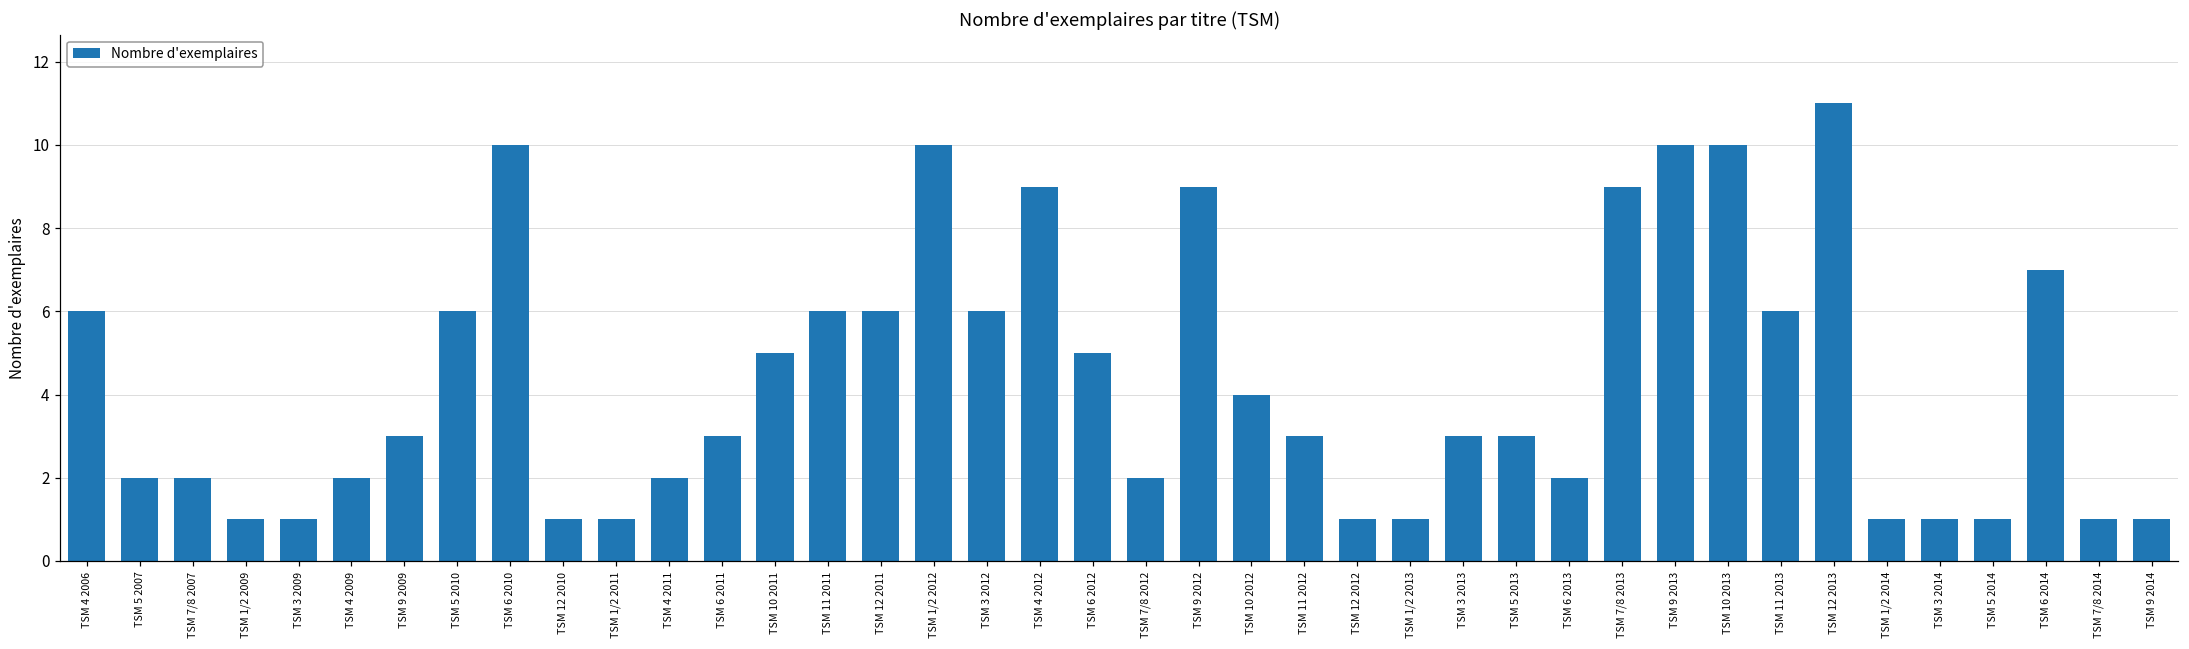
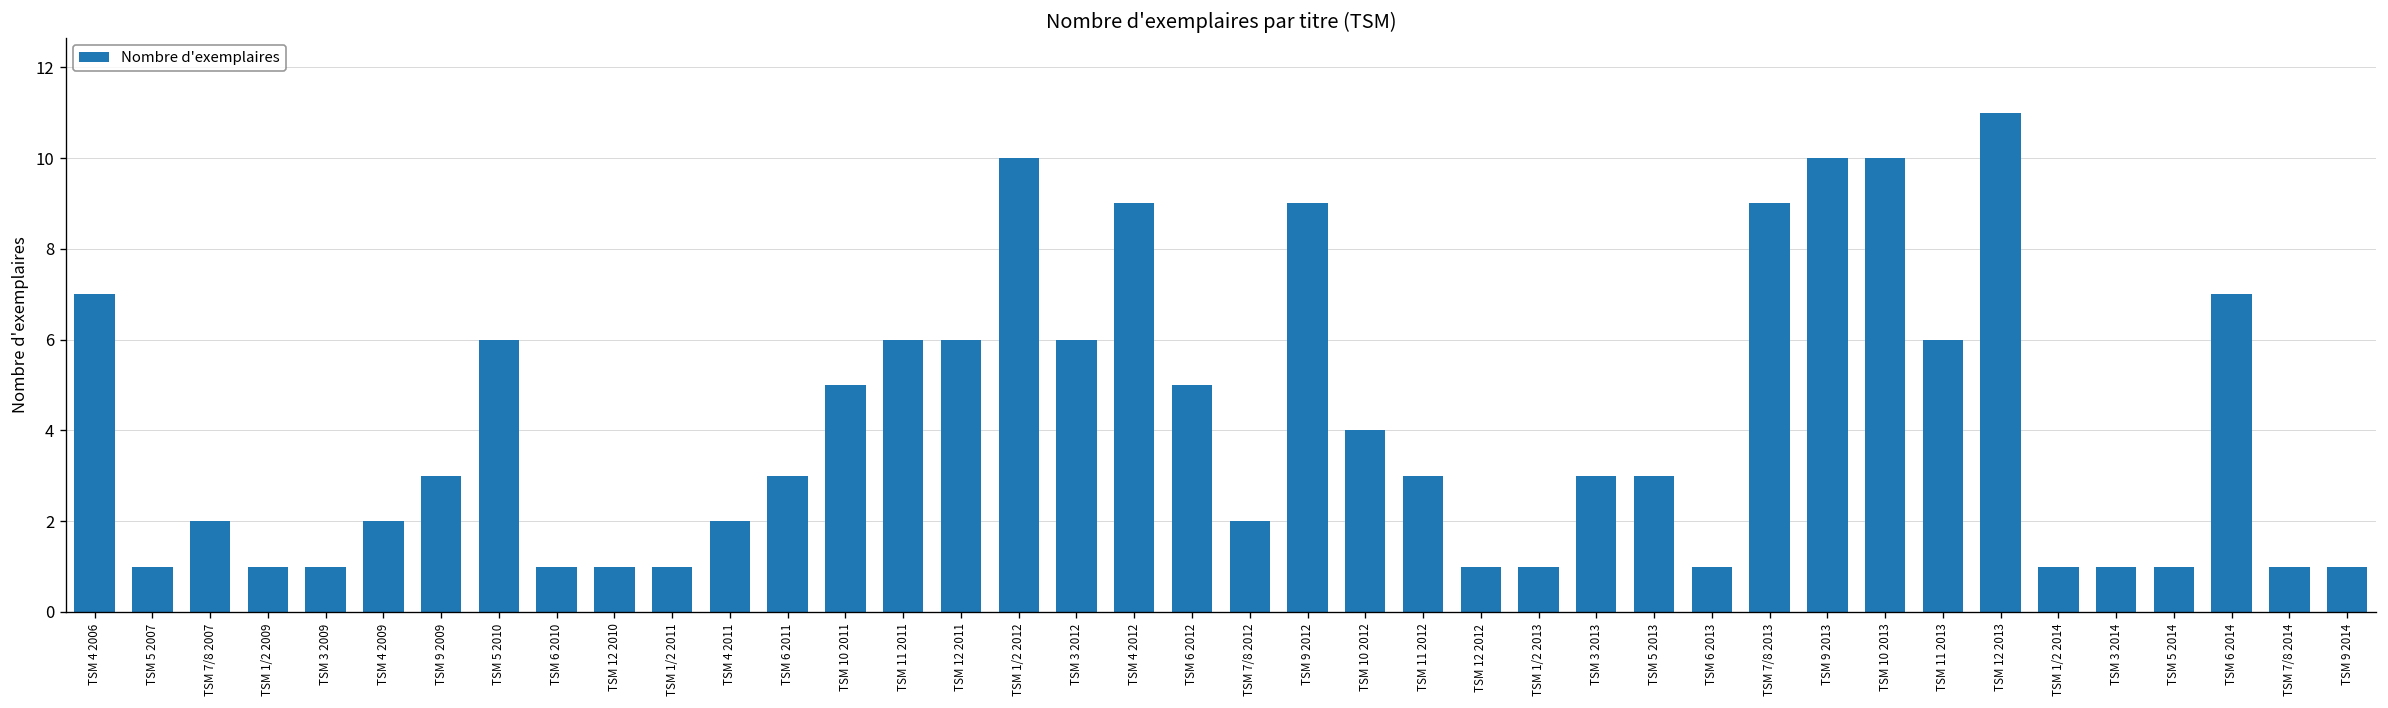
  {
-   "TSM 4 2006": 6,
-   "TSM 5 2007": 2,
+   "TSM 4 2006": 7,
+   "TSM 5 2007": 1,
    "TSM 7/8 2007": 2,
    "TSM 1/2 2009": 1,
    "TSM 3 2009": 1,
    "TSM 4 2009": 2,
    "TSM 9 2009": 3,
    "TSM 5 2010": 6,
-   "TSM 6 2010": 10,
+   "TSM 6 2010": 1,
    "TSM 12 2010": 1,
    "TSM 1/2 2011": 1,
    "TSM 4 2011": 2,
    "TSM 6 2011": 3,
    "TSM 10 2011": 5,
    "TSM 11 2011": 6,
    "TSM 12 2011": 6,
    "TSM 1/2 2012": 10,
    "TSM 3 2012": 6,
    "TSM 4 2012": 9,
    "TSM 6 2012": 5,
    "TSM 7/8 2012": 2,
    "TSM 9 2012": 9,
    "TSM 10 2012": 4,
    "TSM 11 2012": 3,
    "TSM 12 2012": 1,
    "TSM 1/2 2013": 1,
    "TSM 3 2013": 3,
    "TSM 5 2013": 3,
-   "TSM 6 2013": 2,
+   "TSM 6 2013": 1,
    "TSM 7/8 2013": 9,
    "TSM 9 2013": 10,
    "TSM 10 2013": 10,
    "TSM 11 2013": 6,
    "TSM 12 2013": 11,
    "TSM 1/2 2014": 1,
    "TSM 3 2014": 1,
    "TSM 5 2014": 1,
    "TSM 6 2014": 7,
    "TSM 7/8 2014": 1,
    "TSM 9 2014": 1
  }
